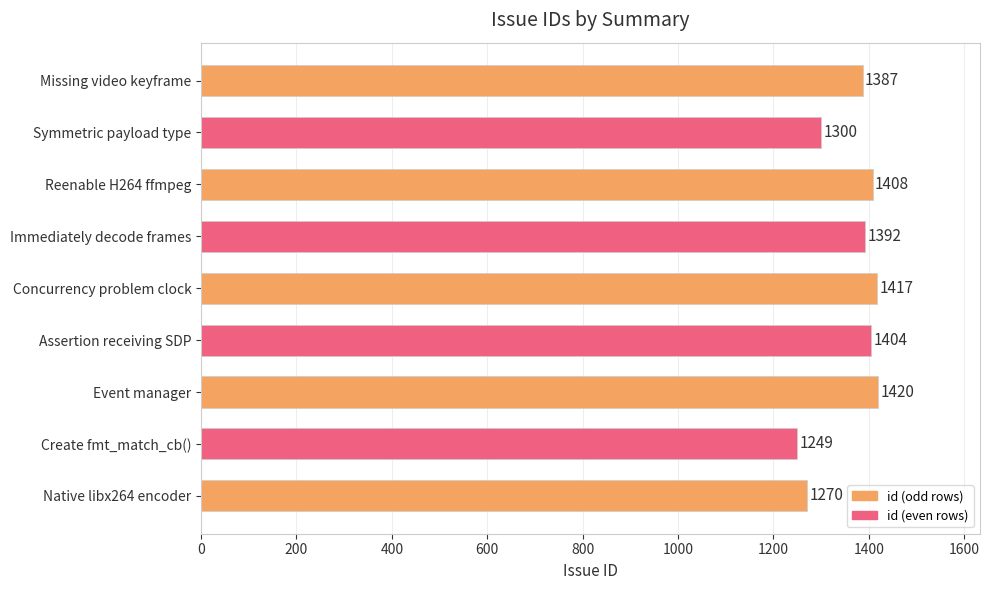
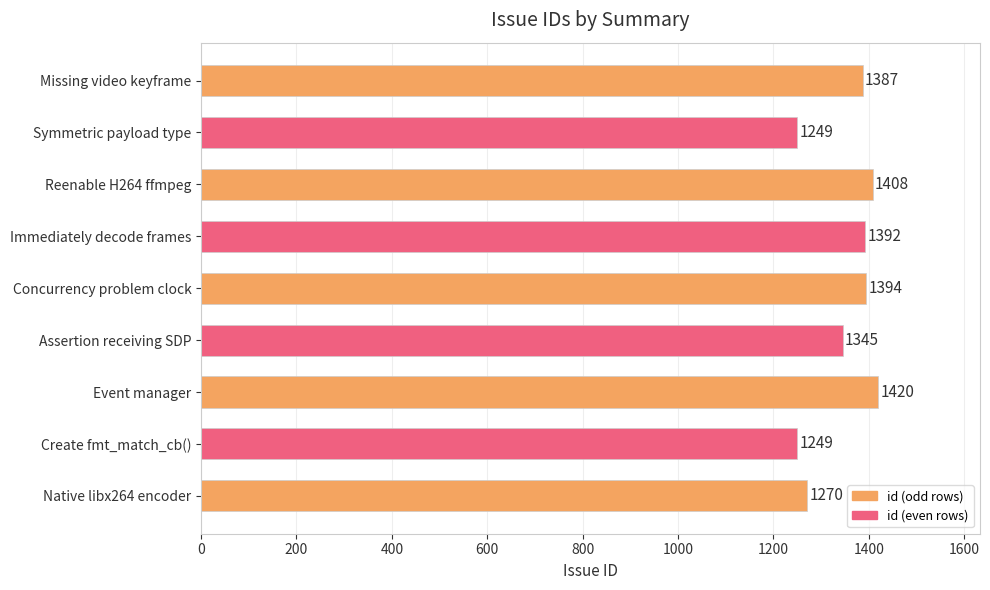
  {
    "Missing video keyframe": 1387,
-   "Symmetric payload type": 1300,
+   "Symmetric payload type": 1249,
    "Reenable H264 ffmpeg": 1408,
    "Immediately decode frames": 1392,
-   "Concurrency problem clock": 1417,
-   "Assertion receiving SDP": 1404,
+   "Concurrency problem clock": 1394,
+   "Assertion receiving SDP": 1345,
    "Event manager": 1420,
    "Create fmt_match_cb()": 1249,
    "Native libx264 encoder": 1270
  }
